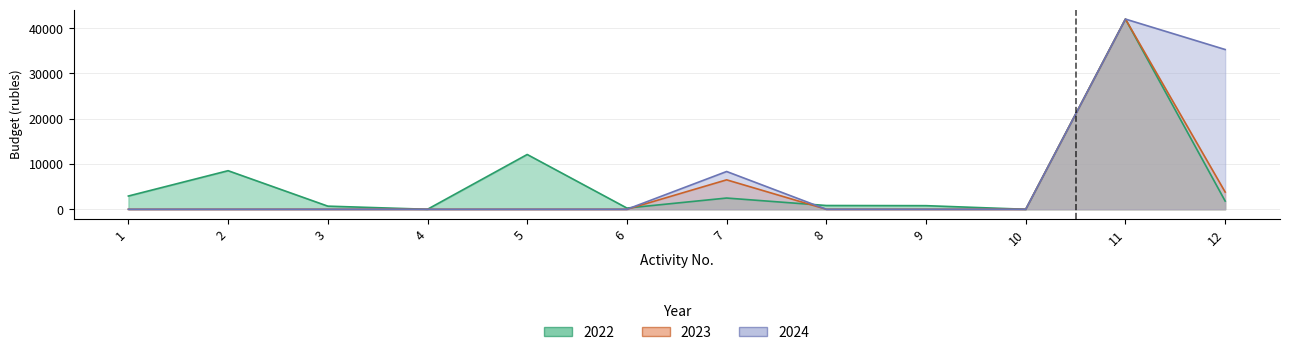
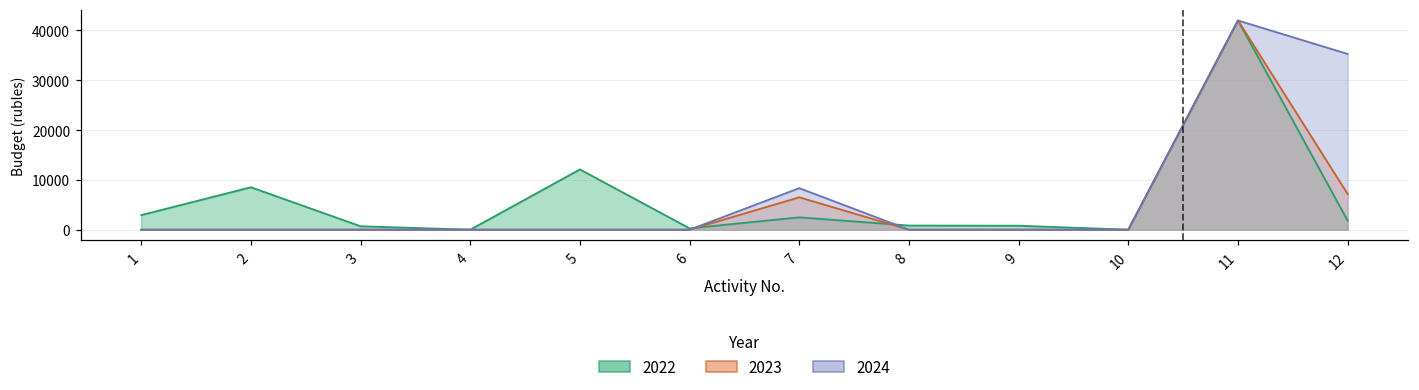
  {
    "2022": {
      "1": 3000,
      "2": 9000,
      "3": 1000,
      "5": 12000,
      "7": 2000,
      "8": 1000,
      "9": 1000,
      "12": 2000
    },
    "2023": {
      "7": 7000,
-     "12": 4000
+     "12": 7000
    },
    "2024": {
      "7": 8000,
      "12": 35000
    }
  }
